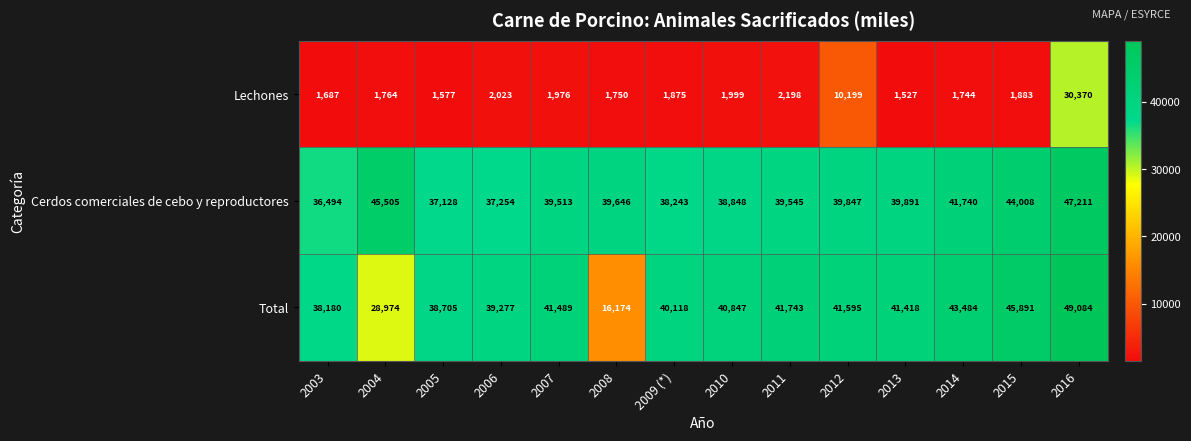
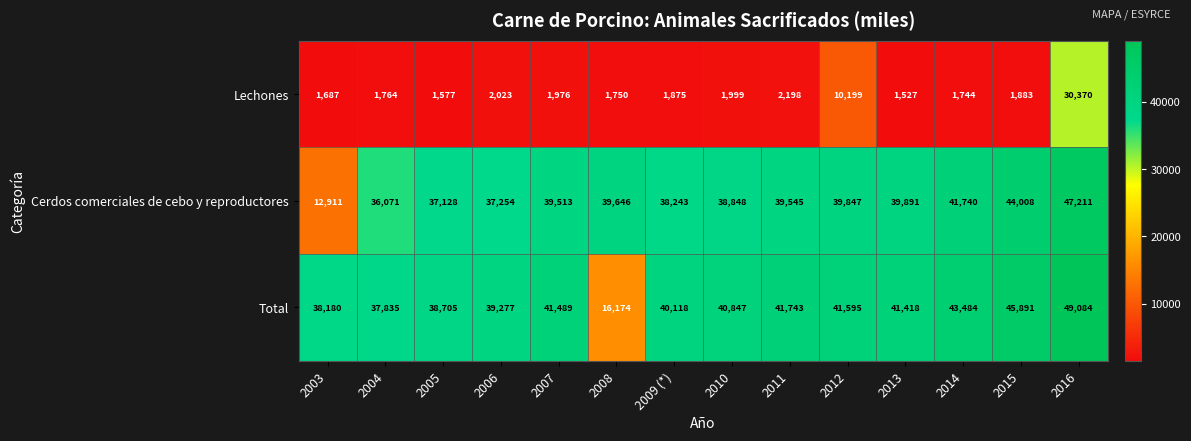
  {
    "Lechones": {
      "2003": "1,687",
      "2004": "1,764",
      "2005": "1,577",
      "2006": "2,023",
      "2007": "1,976",
      "2008": "1,750",
      "2009 (*)": "1,875",
      "2010": "1,999",
      "2011": "2,198",
      "2012": "10,199",
      "2013": "1,527",
      "2014": "1,744",
      "2015": "1,883",
      "2016": "30,370"
    },
    "Cerdos comerciales de cebo y reproductores": {
-     "2003": "36,494",
-     "2004": "45,505",
+     "2003": "12,911",
+     "2004": "36,071",
      "2005": "37,128",
      "2006": "37,254",
      "2007": "39,513",
      "2008": "39,646",
      "2009 (*)": "38,243",
      "2010": "38,848",
      "2011": "39,545",
      "2012": "39,847",
      "2013": "39,891",
      "2014": "41,740",
      "2015": "44,008",
      "2016": "47,211"
    },
    "Total": {
      "2003": "38,180",
-     "2004": "28,974",
+     "2004": "37,835",
      "2005": "38,705",
      "2006": "39,277",
      "2007": "41,489",
      "2008": "16,174",
      "2009 (*)": "40,118",
      "2010": "40,847",
      "2011": "41,743",
      "2012": "41,595",
      "2013": "41,418",
      "2014": "43,484",
      "2015": "45,891",
      "2016": "49,084"
    }
  }
